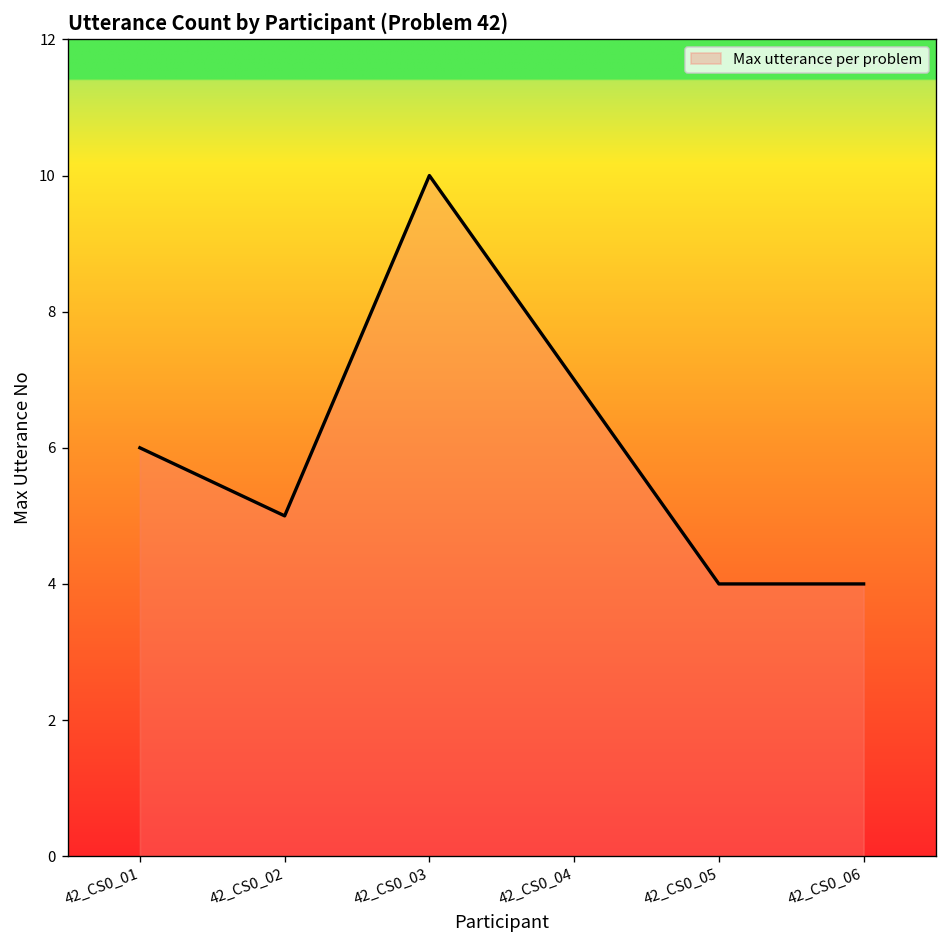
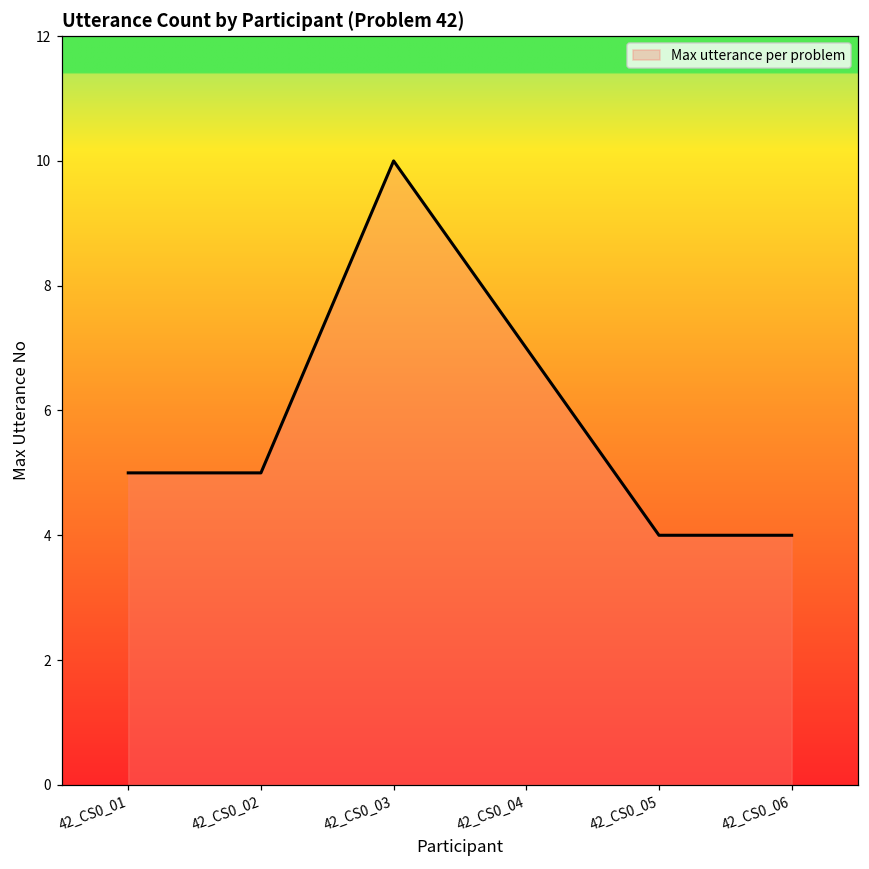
  {
-   "42_CS0_01": 6,
+   "42_CS0_01": 5,
    "42_CS0_02": 5,
    "42_CS0_03": 10,
    "42_CS0_04": 7,
    "42_CS0_05": 4,
    "42_CS0_06": 4
  }
